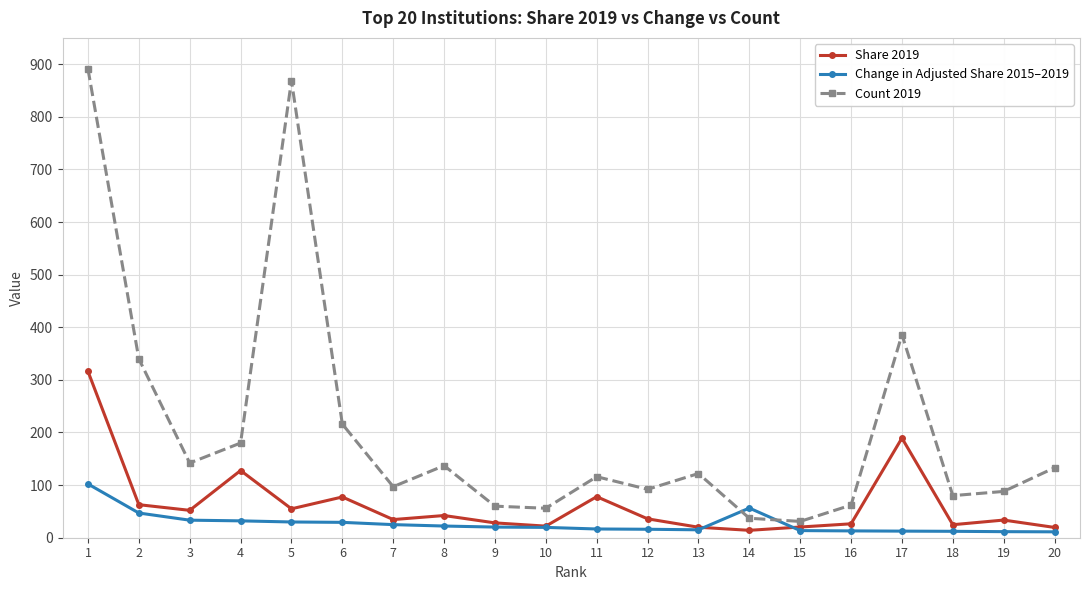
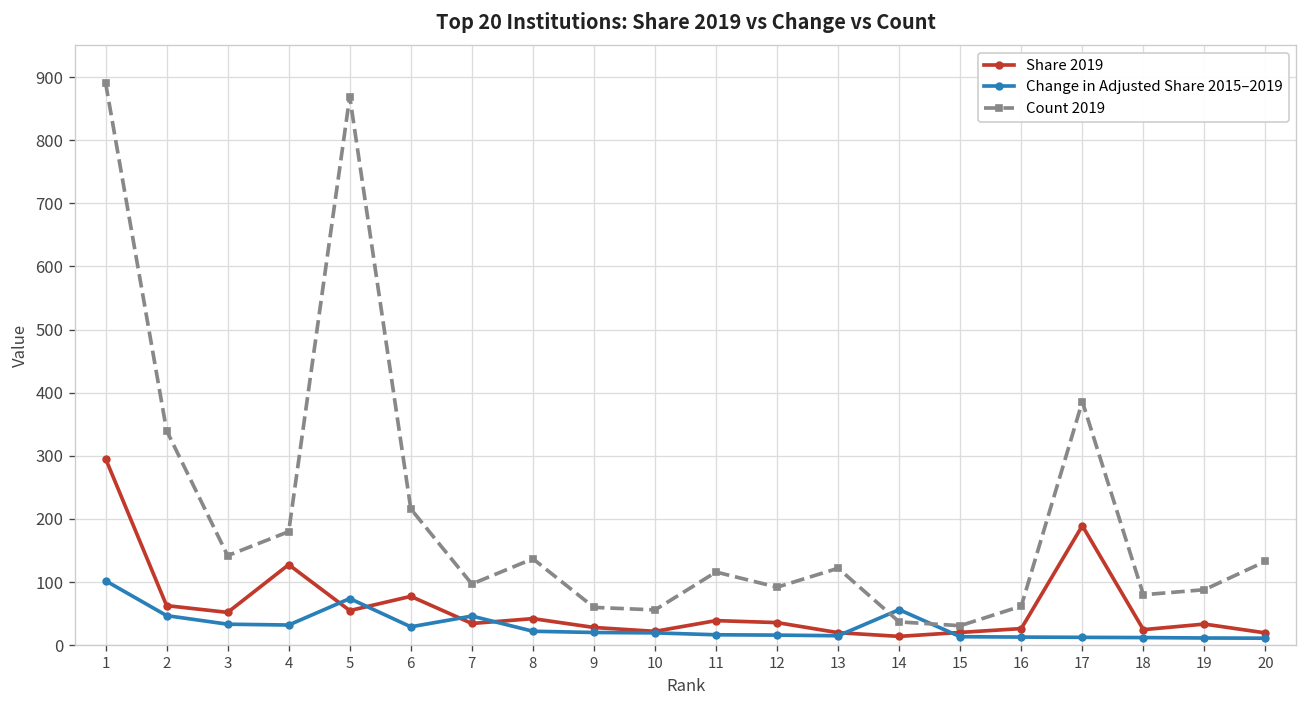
  {
    "Share 2019": {
-     "1": 320,
+     "1": 300,
      "2": 60,
      "3": 50,
      "4": 130,
      "5": 50,
      "6": 80,
      "7": 30,
      "8": 40,
      "9": 30,
-     "11": 80,
+     "11": 40,
      "12": 40,
      "13": 20,
      "14": 10,
      "15": 20,
      "16": 30,
      "17": 190,
      "18": 20,
      "19": 30,
      "20": 20
    },
    "Change in Adjusted Share 2015–2019": {
      "1": 100,
      "2": 50,
      "3": 30,
      "4": 30,
-     "5": 30,
+     "5": 70,
      "6": 30,
-     "7": 20,
+     "7": 50,
      "8": 20,
      "9": 20,
      "11": 20,
      "12": 20,
      "13": 20,
      "14": 60,
      "15": 10,
      "16": 10,
      "17": 10,
      "18": 10,
      "19": 10,
      "20": 10
    },
    "Count 2019": {
      "1": 890,
      "2": 340,
      "3": 140,
      "4": 180,
      "5": 870,
      "6": 220,
      "7": 100,
      "8": 140,
      "9": 60,
      "10": 60,
      "11": 120,
      "12": 90,
      "13": 120,
      "14": 40,
      "15": 30,
      "16": 60,
      "17": 390,
      "18": 80,
      "19": 90,
      "20": 130
    }
  }
